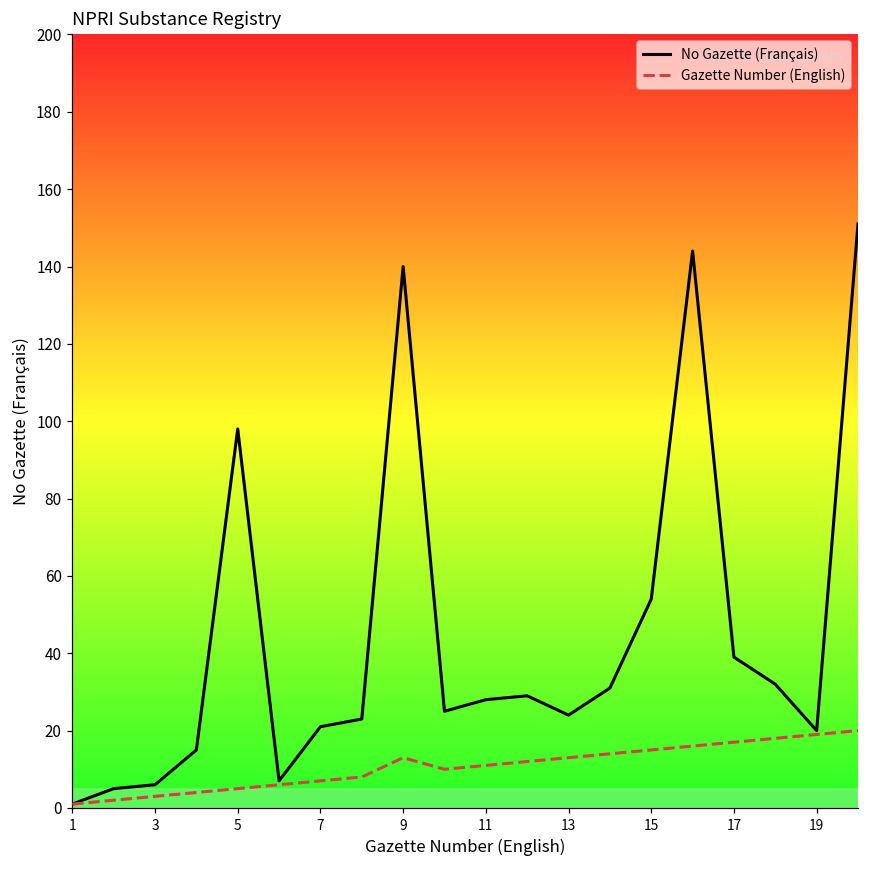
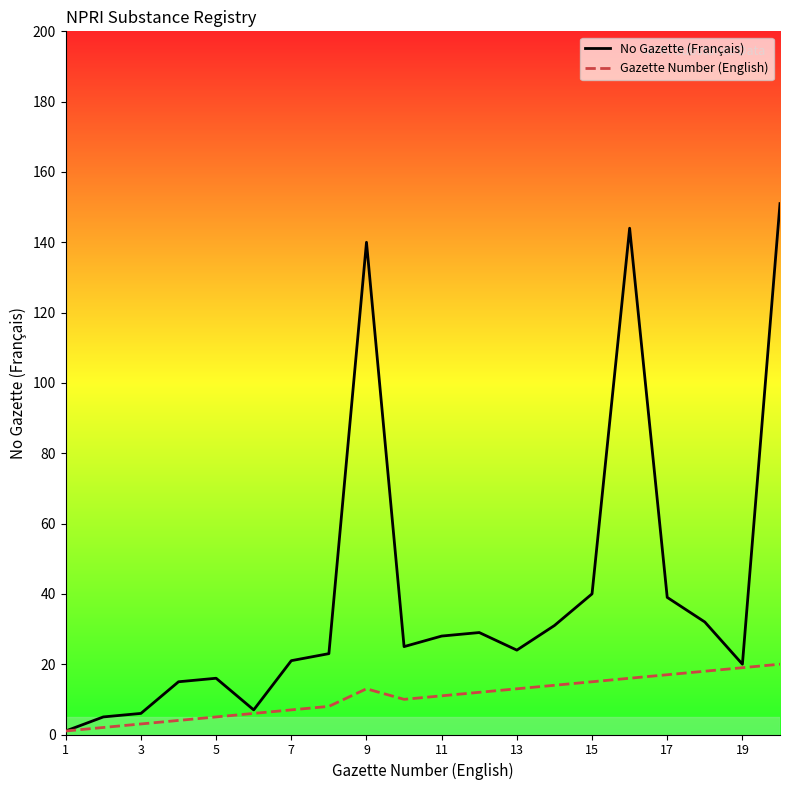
  {
    "No Gazette (Français)": {
      "3": 6,
-     "5": 98,
+     "5": 16,
      "7": 21,
      "9": 140,
      "11": 28,
      "13": 24,
-     "15": 54,
+     "15": 40,
      "17": 39,
      "19": 20
    },
    "Gazette Number (English)": {
      "7": 7,
      "9": 13,
      "11": 11,
      "13": 13,
      "15": 15,
      "17": 17,
      "19": 19
    }
  }
